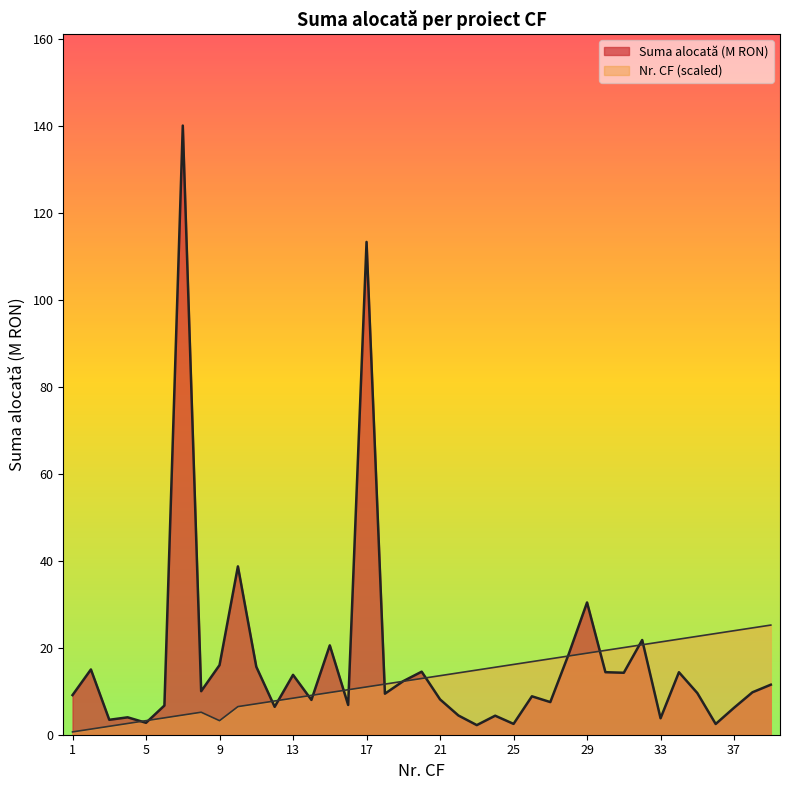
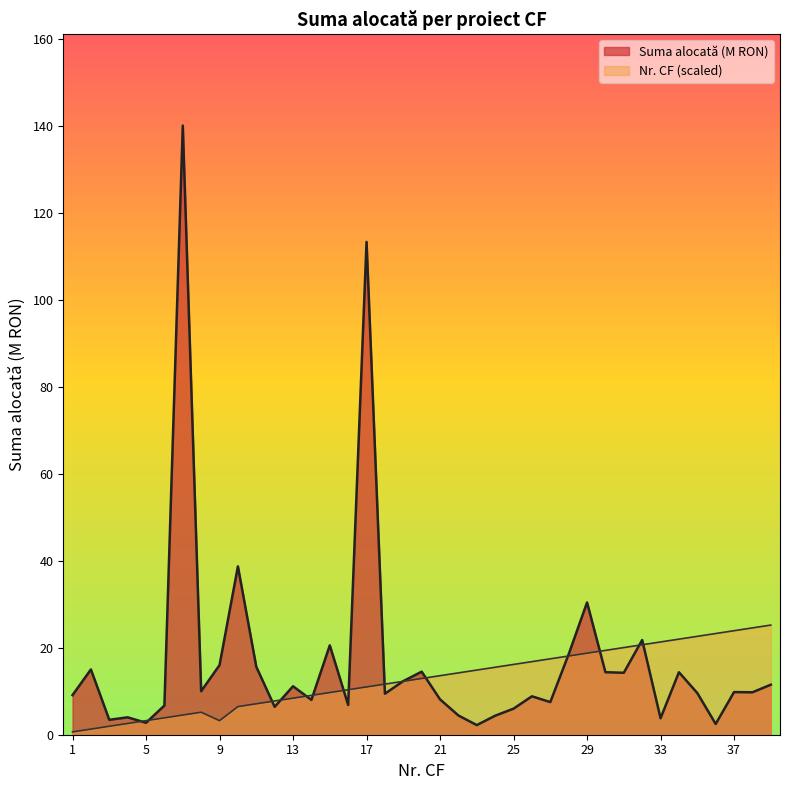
  {
    "Suma alocată (M RON)": {
      "1": 9,
      "9": 16,
-     "13": 14,
+     "13": 11,
      "17": 113,
      "21": 8,
-     "25": 2,
+     "25": 6,
      "29": 30,
      "33": 4,
-     "37": 6
+     "37": 10
    },
    "Nr. CF (scaled)": {
      "1": 1,
      "9": 3,
      "13": 8,
      "17": 11,
      "21": 14,
      "25": 16,
      "29": 19,
      "33": 21,
      "37": 24
    }
  }
